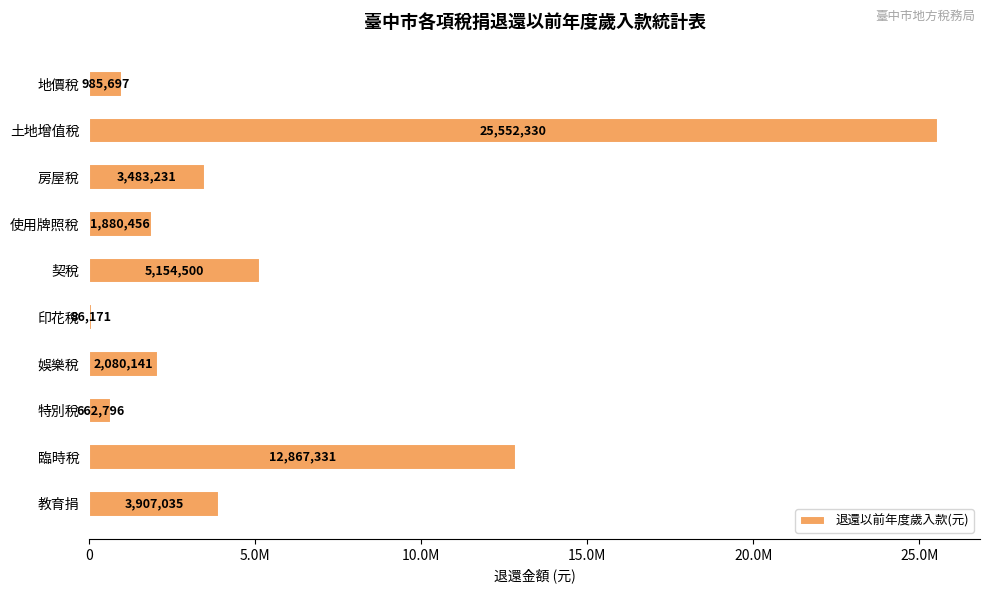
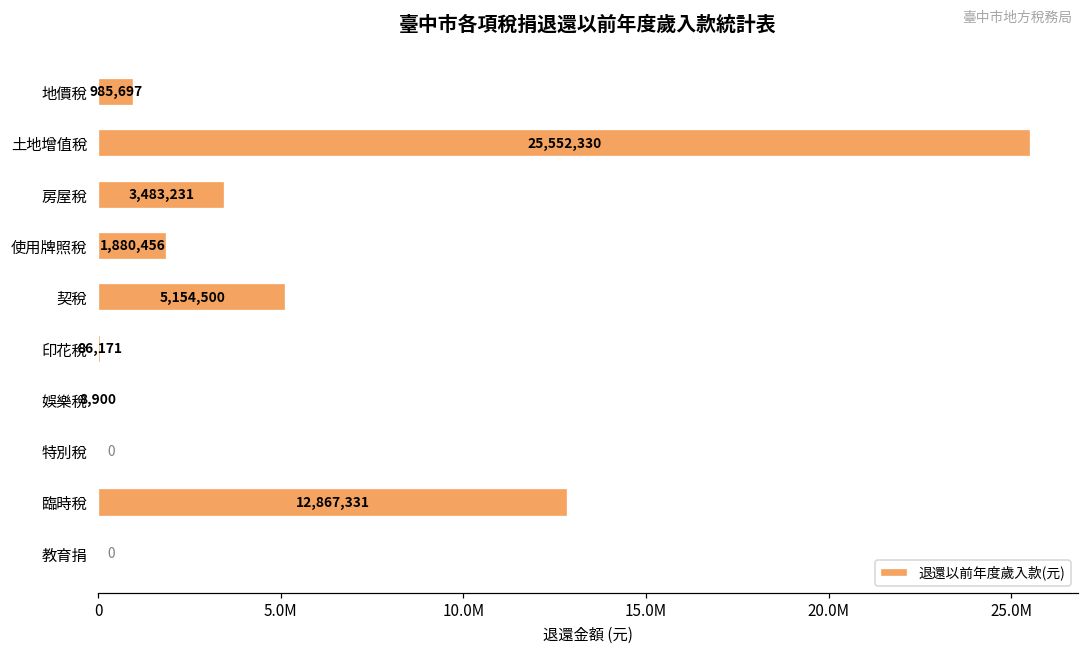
  {
    "地價稅": "985,697",
    "土地增值稅": "25,552,330",
    "房屋稅": "3,483,231",
    "使用牌照稅": "1,880,456",
    "契稅": "5,154,500",
    "印花稅": "86,171",
-   "娛樂稅": "2,080,141",
-   "特別稅": "662,796",
+   "娛樂稅": "8,900",
+   "特別稅": "0",
    "臨時稅": "12,867,331",
-   "教育捐": "3,907,035"
+   "教育捐": "0"
  }
